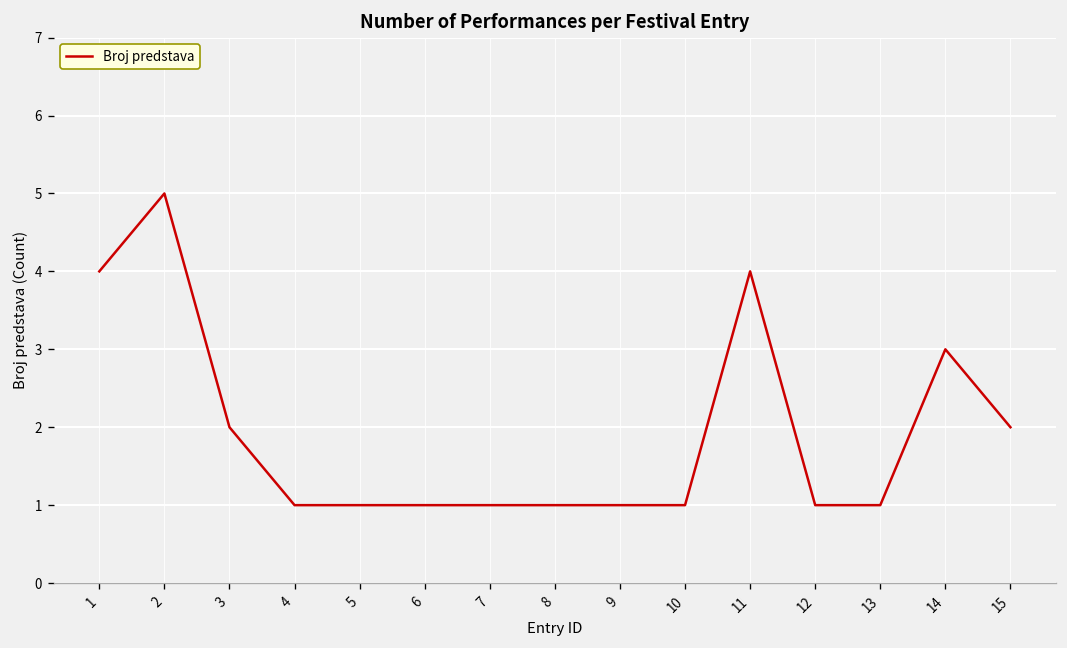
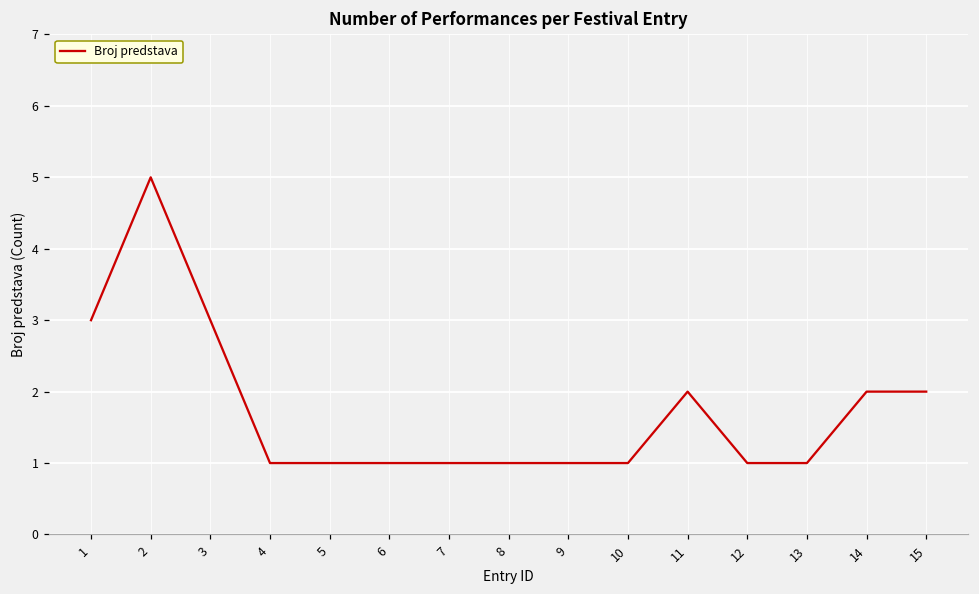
  {
-   "1": 4,
+   "1": 3,
    "2": 5,
-   "3": 2,
+   "3": 3,
    "4": 1,
    "5": 1,
    "6": 1,
    "7": 1,
    "8": 1,
    "9": 1,
    "10": 1,
-   "11": 4,
+   "11": 2,
    "12": 1,
    "13": 1,
-   "14": 3,
+   "14": 2,
    "15": 2
  }
